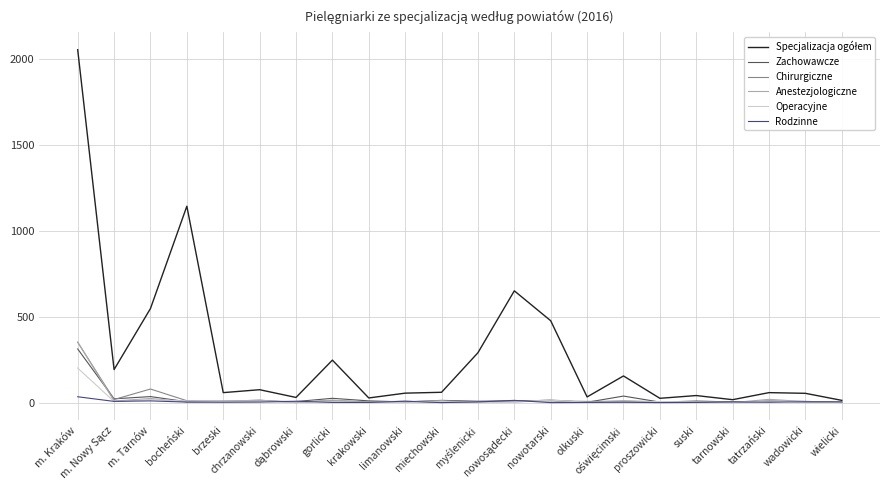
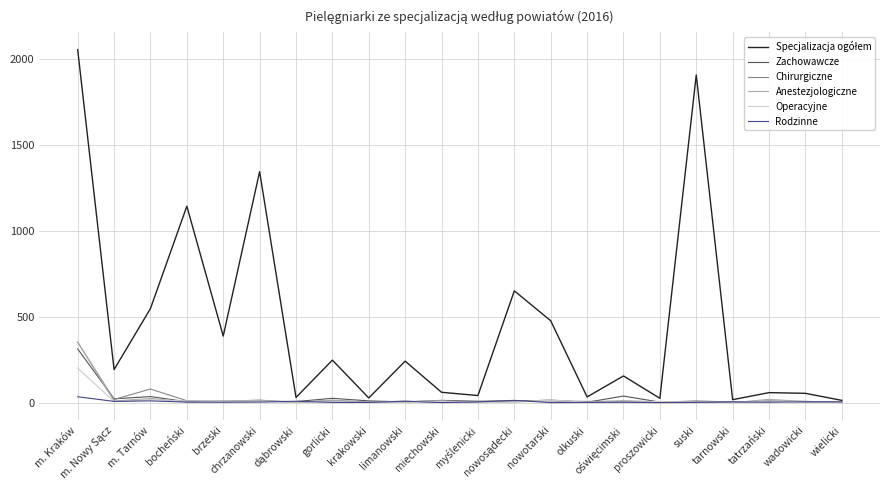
  {
    "Specjalizacja ogółem": {
      "m. Kraków": 2050,
      "m. Nowy Sącz": 190,
      "m. Tarnów": 550,
      "bocheński": 1140,
-     "brzeski": 60,
-     "chrzanowski": 80,
+     "brzeski": 390,
+     "chrzanowski": 1340,
      "dąbrowski": 30,
      "gorlicki": 250,
      "krakowski": 30,
-     "limanowski": 60,
+     "limanowski": 240,
      "miechowski": 60,
-     "myślenicki": 290,
+     "myślenicki": 40,
      "nowosądecki": 650,
      "nowotarski": 480,
      "olkuski": 30,
      "oświęcimski": 160,
      "proszowicki": 30,
-     "suski": 40,
+     "suski": 1910,
      "tatrzański": 60,
      "wadowicki": 50
    }
  }
